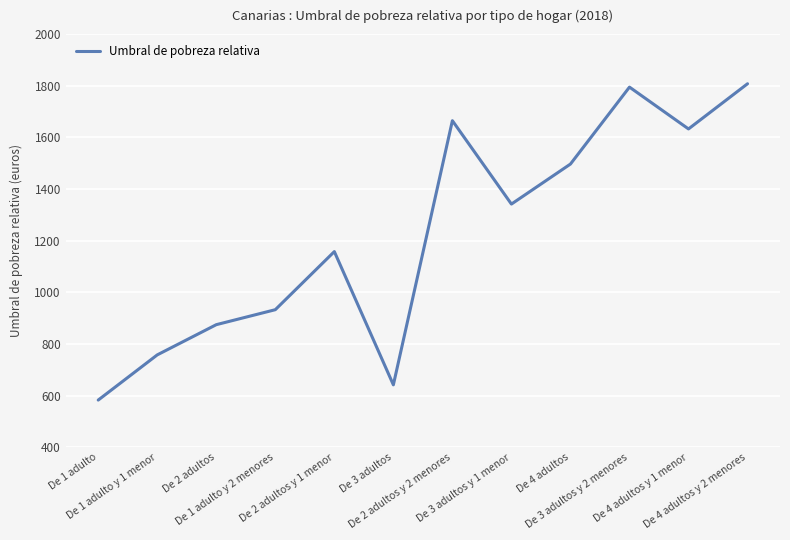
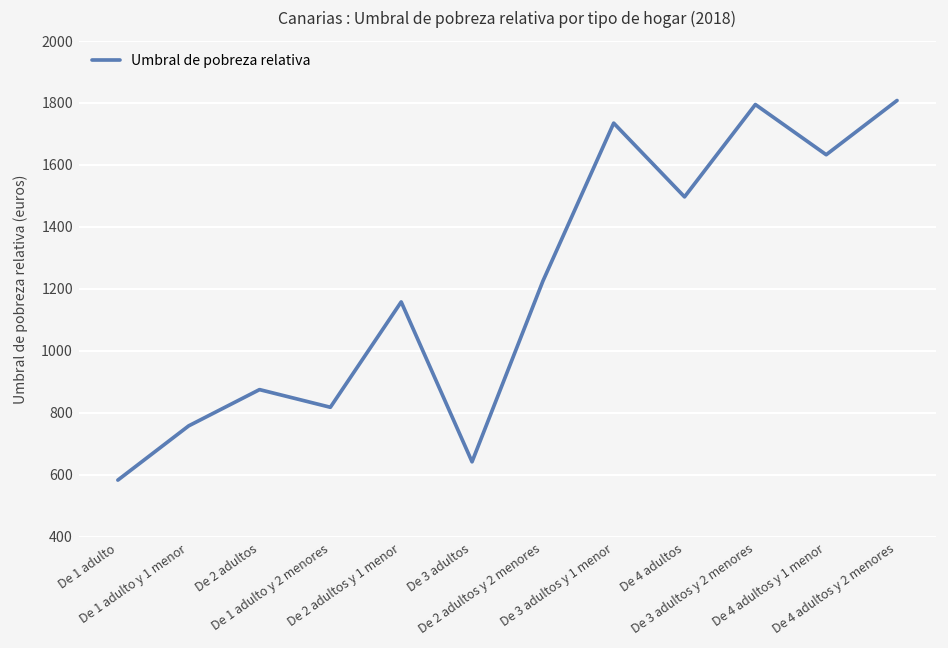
  {
    "De 1 adulto": 580,
    "De 1 adulto y 1 menor": 760,
    "De 2 adultos": 880,
-   "De 1 adulto y 2 menores": 930,
+   "De 1 adulto y 2 menores": 820,
    "De 2 adultos y 1 menor": 1160,
    "De 3 adultos": 640,
-   "De 2 adultos y 2 menores": 1670,
-   "De 3 adultos y 1 menor": 1340,
+   "De 2 adultos y 2 menores": 1230,
+   "De 3 adultos y 1 menor": 1740,
    "De 4 adultos": 1500,
    "De 3 adultos y 2 menores": 1800,
    "De 4 adultos y 1 menor": 1630,
    "De 4 adultos y 2 menores": 1810
  }
